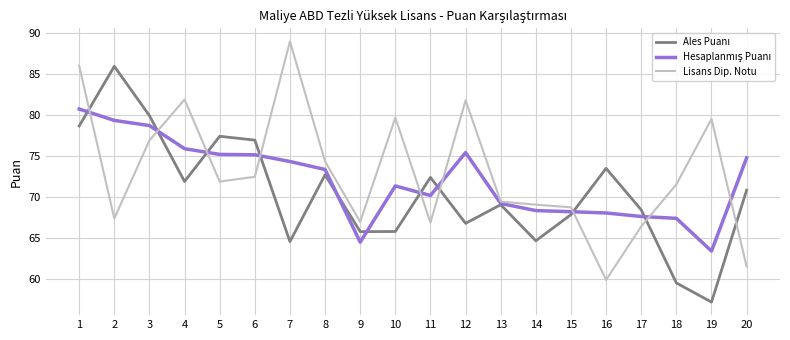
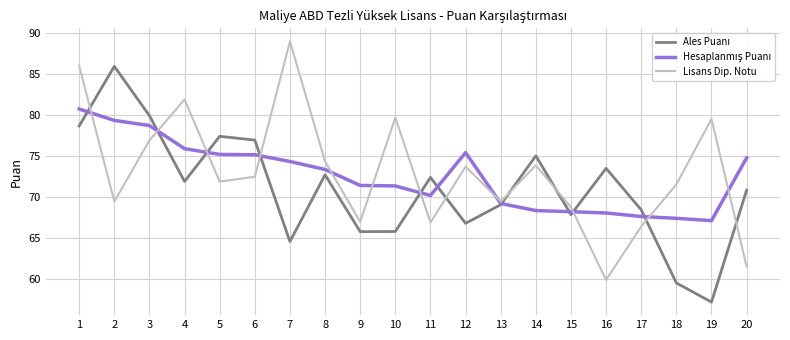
  {
    "Ales Puanı": {
      "1": 79,
      "2": 86,
      "3": 80,
      "4": 72,
      "5": 77,
      "6": 77,
      "7": 65,
      "8": 73,
      "9": 66,
      "10": 66,
      "11": 72,
      "12": 67,
-     "14": 65,
+     "14": 75,
      "15": 68,
      "16": 73,
      "17": 68,
      "18": 59,
      "19": 57,
      "20": 71
    },
    "Hesaplanmış Puanı": {
      "1": 81,
      "2": 79,
      "3": 79,
      "4": 76,
      "5": 75,
      "6": 75,
      "7": 74,
      "8": 73,
-     "9": 64,
+     "9": 71,
      "10": 71,
      "11": 70,
      "12": 75,
      "14": 68,
      "15": 68,
      "16": 68,
      "17": 68,
      "18": 67,
-     "19": 63,
+     "19": 67,
      "20": 75
    },
    "Lisans Dip. Notu": {
      "1": 86,
-     "2": 67,
+     "2": 69,
      "3": 77,
      "4": 82,
      "5": 72,
      "6": 72,
      "7": 89,
      "8": 74,
      "9": 67,
      "10": 80,
      "11": 67,
-     "12": 82,
-     "14": 69,
+     "12": 74,
+     "14": 74,
      "15": 69,
      "16": 60,
      "17": 66,
      "18": 72,
      "19": 80,
      "20": 62
    }
  }
